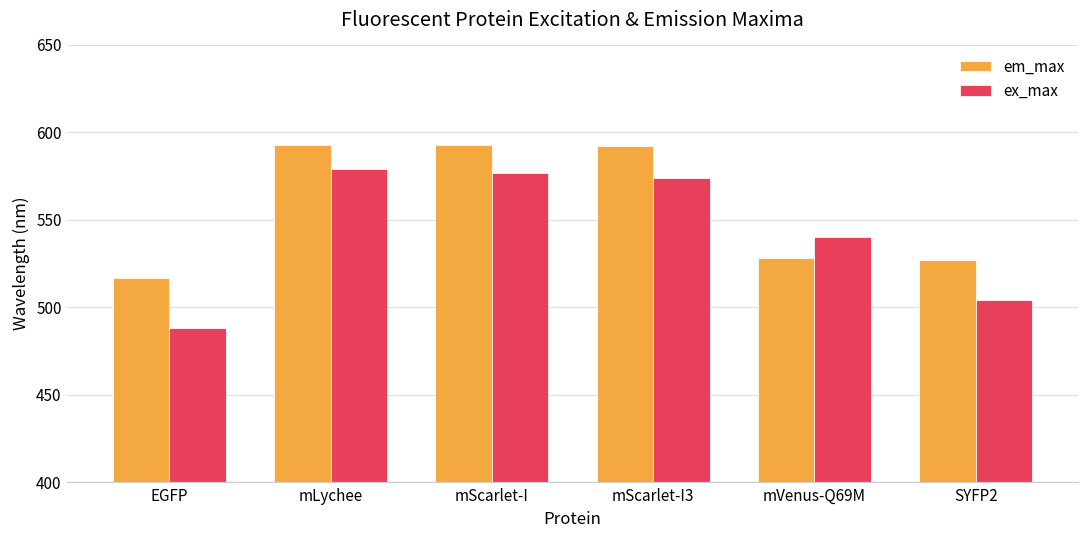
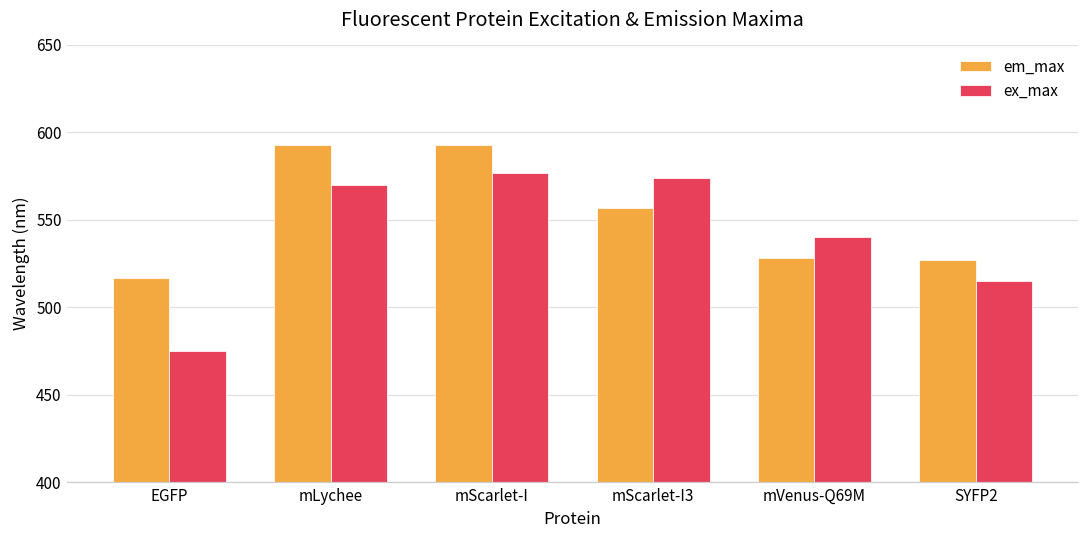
  {
    "em_max": {
      "EGFP": 517,
      "mLychee": 593,
      "mScarlet-I": 593,
-     "mScarlet-I3": 592,
+     "mScarlet-I3": 557,
      "mVenus-Q69M": 528,
      "SYFP2": 527
    },
    "ex_max": {
-     "EGFP": 488,
-     "mLychee": 579,
+     "EGFP": 475,
+     "mLychee": 570,
      "mScarlet-I": 577,
      "mScarlet-I3": 574,
      "mVenus-Q69M": 540,
-     "SYFP2": 504
+     "SYFP2": 515
    }
  }
